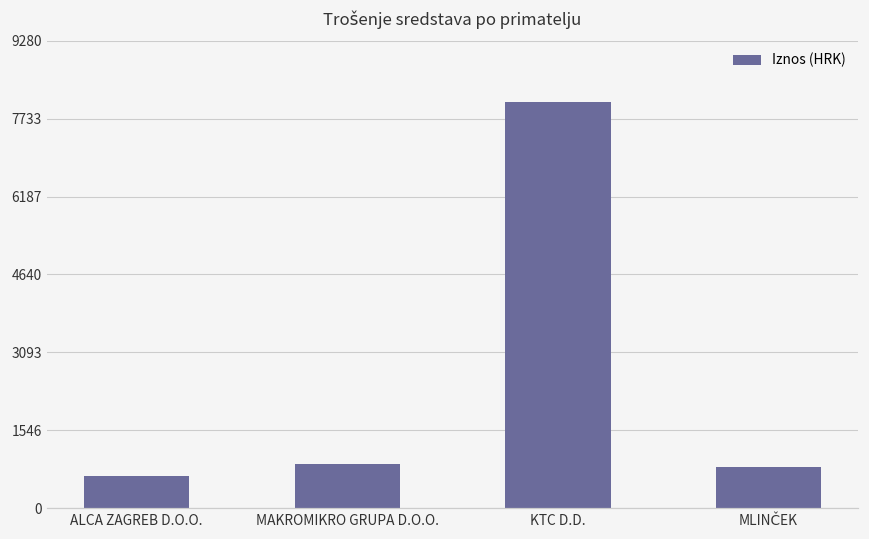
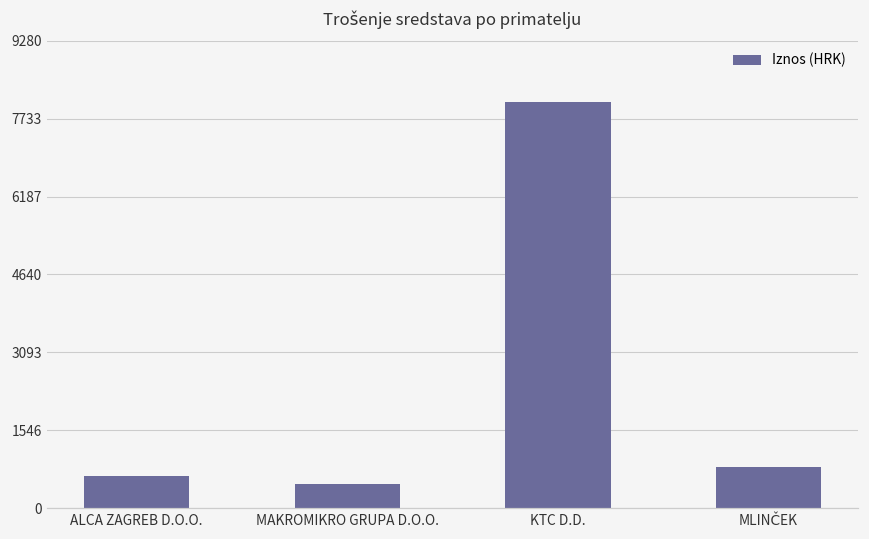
  {
    "ALCA ZAGREB D.O.O.": 600,
-   "MAKROMIKRO GRUPA D.O.O.": 900,
+   "MAKROMIKRO GRUPA D.O.O.": 500,
    "KTC D.D.": 8100,
    "MLINČEK": 800
  }
